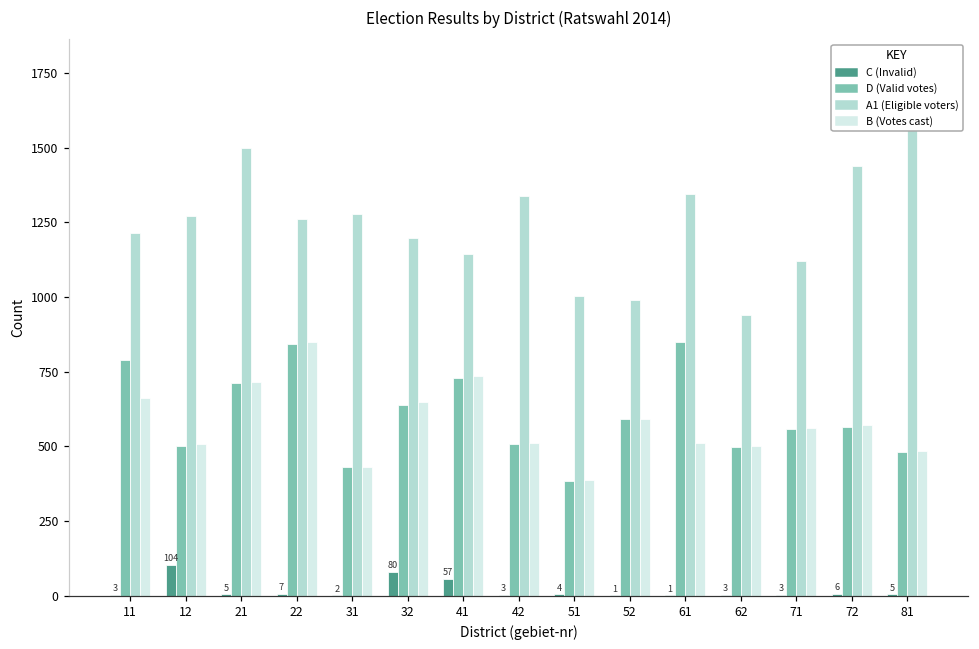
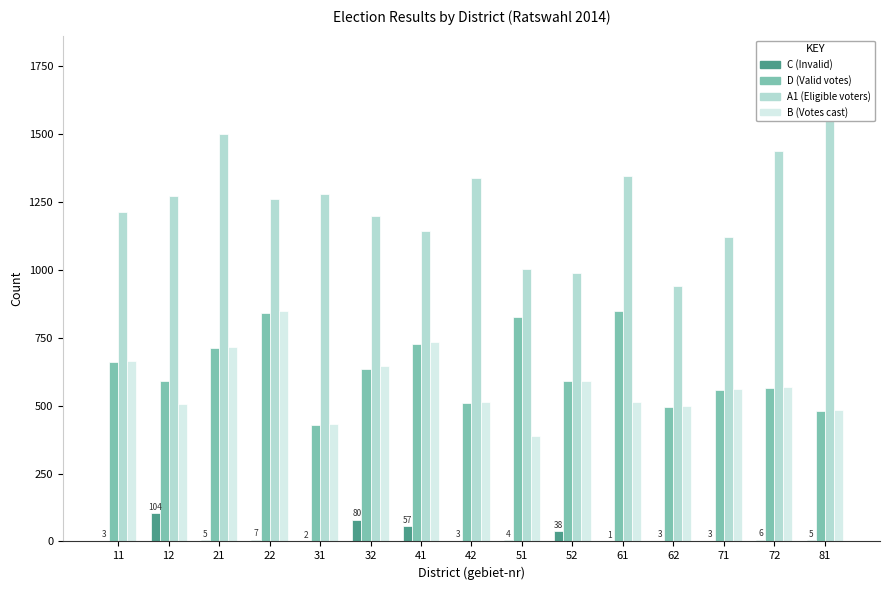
  {
    "C (Invalid)": {
      "11": 3,
      "12": 104,
      "21": 5,
      "22": 7,
      "31": 2,
      "32": 80,
      "41": 57,
      "42": 3,
      "51": 4,
-     "52": 1,
+     "52": 38,
      "61": 1,
      "62": 3,
      "71": 3,
      "72": 6,
      "81": 5
    },
    "D (Valid votes)": {
-     "11": 790,
-     "12": 500,
+     "11": 660,
+     "12": 590,
      "21": 710,
      "22": 840,
      "31": 430,
      "32": 640,
      "41": 730,
      "42": 510,
-     "51": 380,
+     "51": 830,
      "52": 590,
      "61": 850,
      "62": 500,
      "71": 560,
      "72": 560,
      "81": 480
    }
  }
